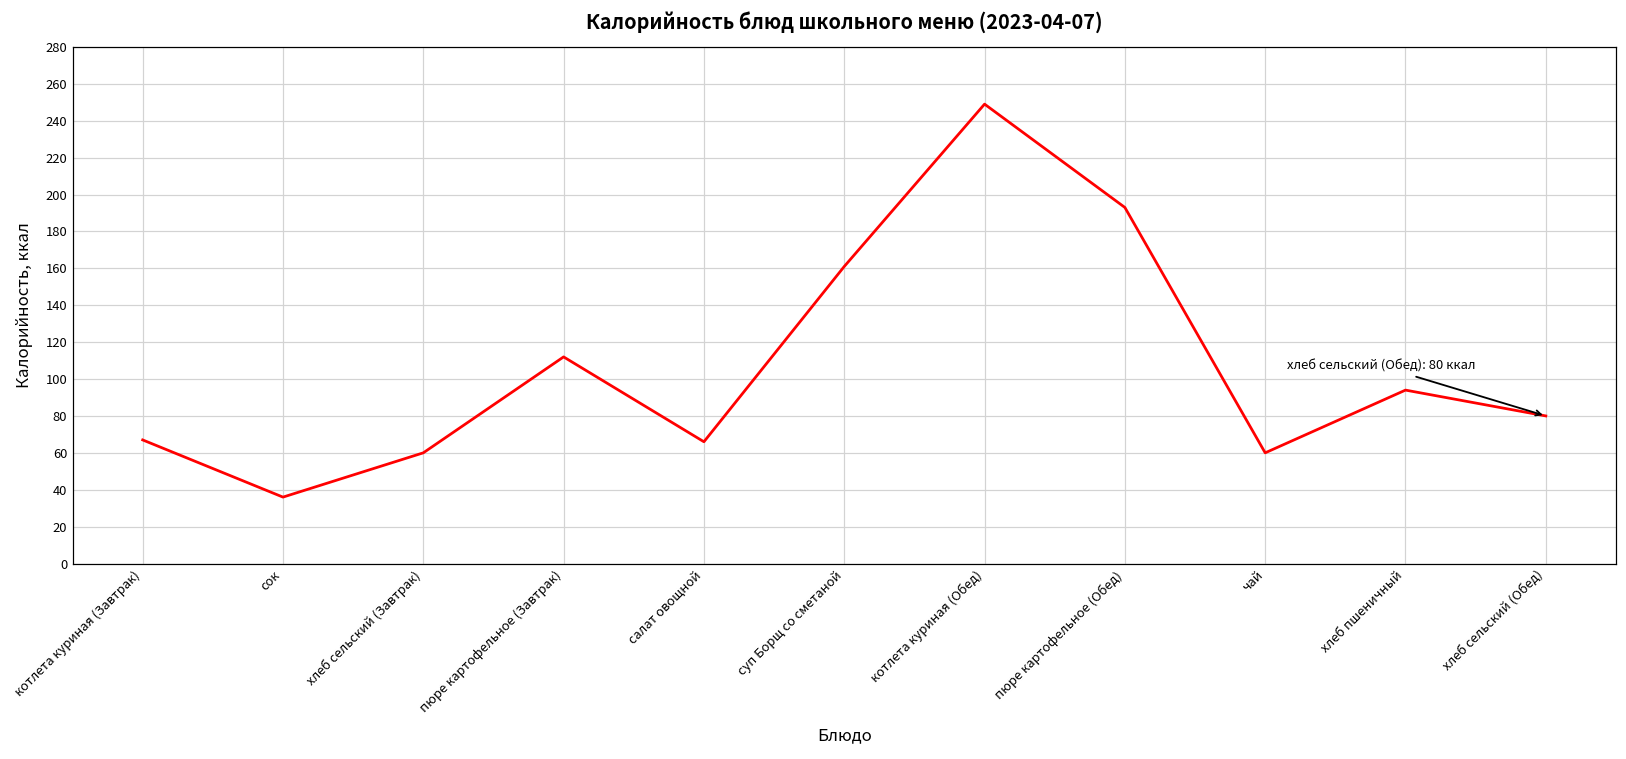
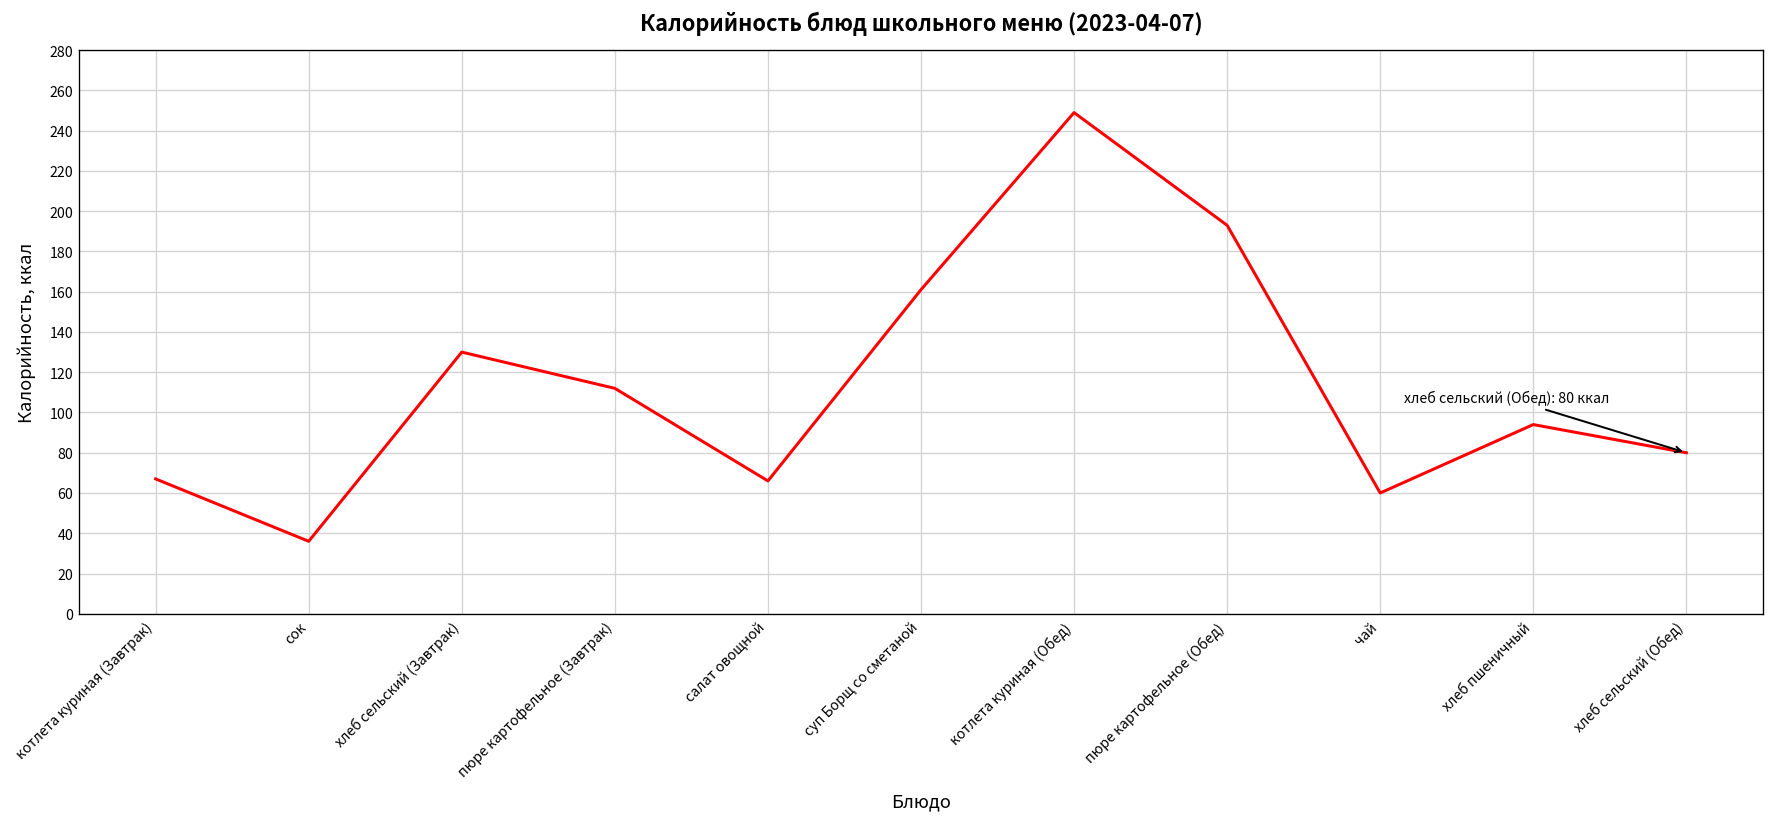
  {
    "котлета куриная (Завтрак)": 67,
    "сок": 36,
-   "хлеб сельский (Завтрак)": 60,
+   "хлеб сельский (Завтрак)": 130,
    "пюре картофельное (Завтрак)": 112,
    "салат овощной": 66,
    "суп Борщ со сметаной": 161,
    "котлета куриная (Обед)": 249,
    "пюре картофельное (Обед)": 193,
    "чай": 60,
    "хлеб сельский (Обед)": 80
  }
